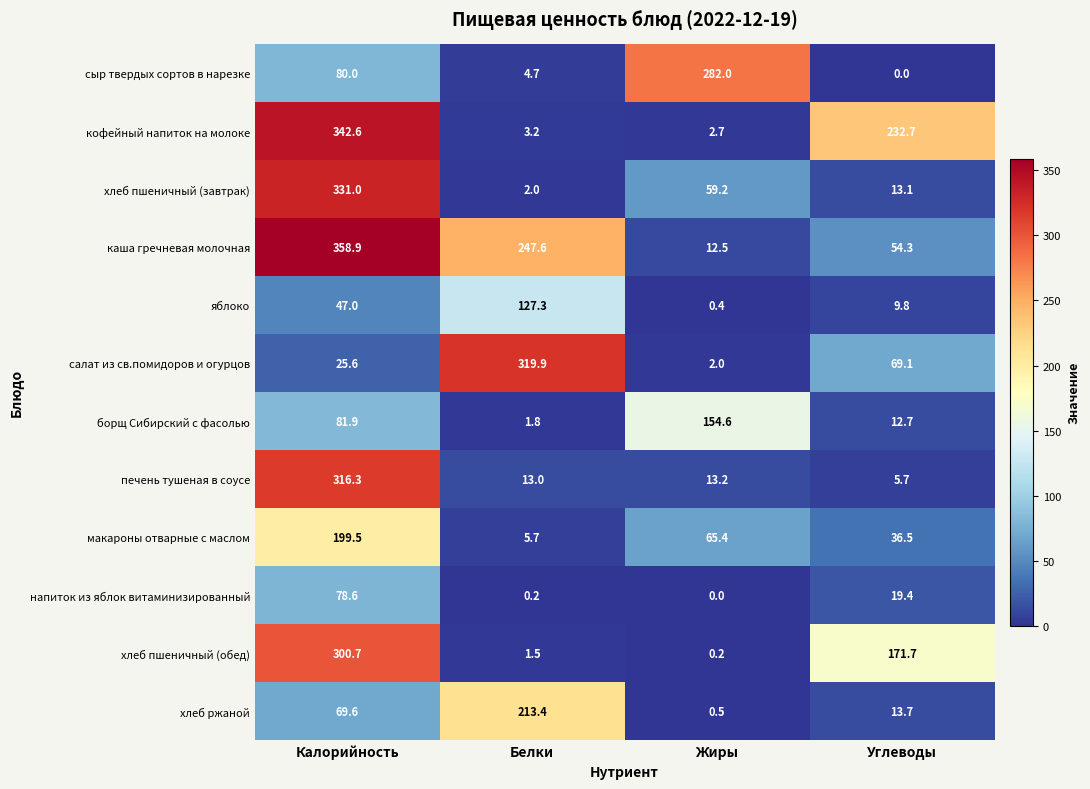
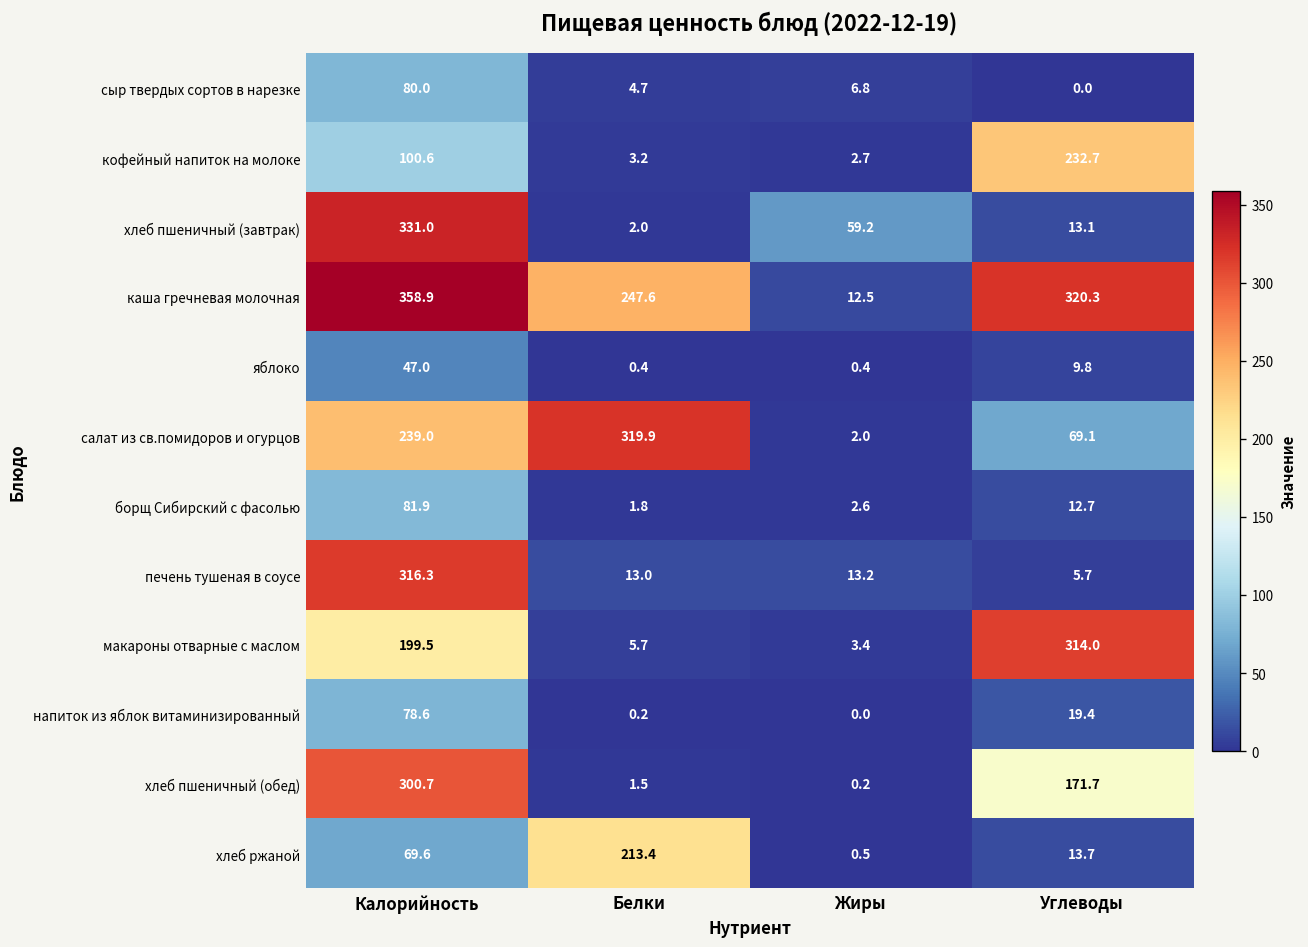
  {
    "сыр твердых сортов в нарезке": {
      "Калорийность": 80.0,
      "Белки": 4.7,
-     "Жиры": 282.0,
+     "Жиры": 6.8,
      "Углеводы": 0.0
    },
    "кофейный напиток на молоке": {
-     "Калорийность": 342.6,
+     "Калорийность": 100.6,
      "Белки": 3.2,
      "Жиры": 2.7,
      "Углеводы": 232.7
    },
    "хлеб пшеничный (завтрак)": {
      "Калорийность": 331.0,
      "Белки": 2.0,
      "Жиры": 59.2,
      "Углеводы": 13.1
    },
    "каша гречневая молочная": {
      "Калорийность": 358.9,
      "Белки": 247.6,
      "Жиры": 12.5,
-     "Углеводы": 54.3
+     "Углеводы": 320.3
    },
    "яблоко": {
      "Калорийность": 47.0,
-     "Белки": 127.3,
+     "Белки": 0.4,
      "Жиры": 0.4,
      "Углеводы": 9.8
    },
    "салат из св.помидоров и огурцов": {
-     "Калорийность": 25.6,
+     "Калорийность": 239.0,
      "Белки": 319.9,
      "Жиры": 2.0,
      "Углеводы": 69.1
    },
    "борщ Сибирский с фасолью": {
      "Калорийность": 81.9,
      "Белки": 1.8,
-     "Жиры": 154.6,
+     "Жиры": 2.6,
      "Углеводы": 12.7
    },
    "печень тушеная в соусе": {
      "Калорийность": 316.3,
      "Белки": 13.0,
      "Жиры": 13.2,
      "Углеводы": 5.7
    },
    "макароны отварные с маслом": {
      "Калорийность": 199.5,
      "Белки": 5.7,
-     "Жиры": 65.4,
-     "Углеводы": 36.5
+     "Жиры": 3.4,
+     "Углеводы": 314.0
    },
    "напиток из яблок витаминизированный": {
      "Калорийность": 78.6,
      "Белки": 0.2,
      "Жиры": 0.0,
      "Углеводы": 19.4
    },
    "хлеб пшеничный (обед)": {
      "Калорийность": 300.7,
      "Белки": 1.5,
      "Жиры": 0.2,
      "Углеводы": 171.7
    },
    "хлеб ржаной": {
      "Калорийность": 69.6,
      "Белки": 213.4,
      "Жиры": 0.5,
      "Углеводы": 13.7
    }
  }
